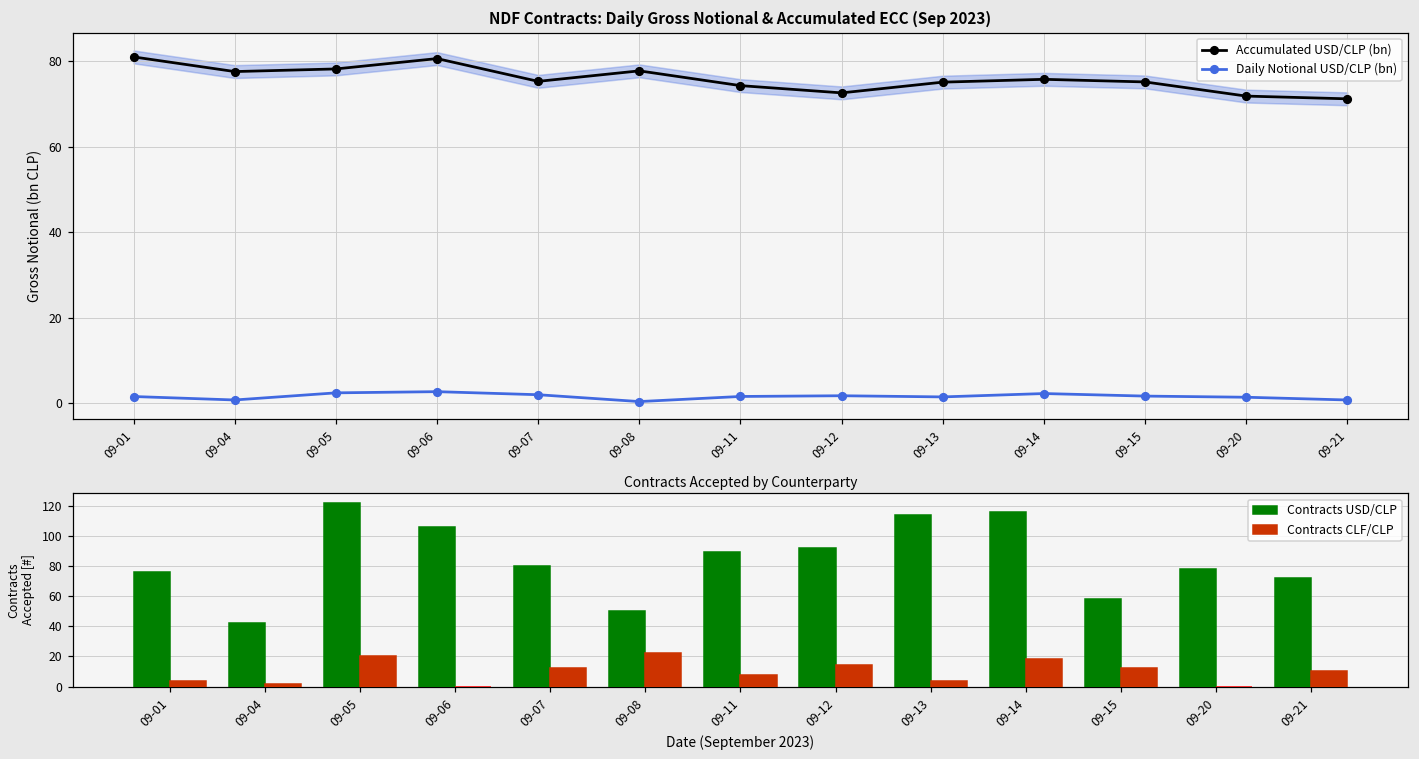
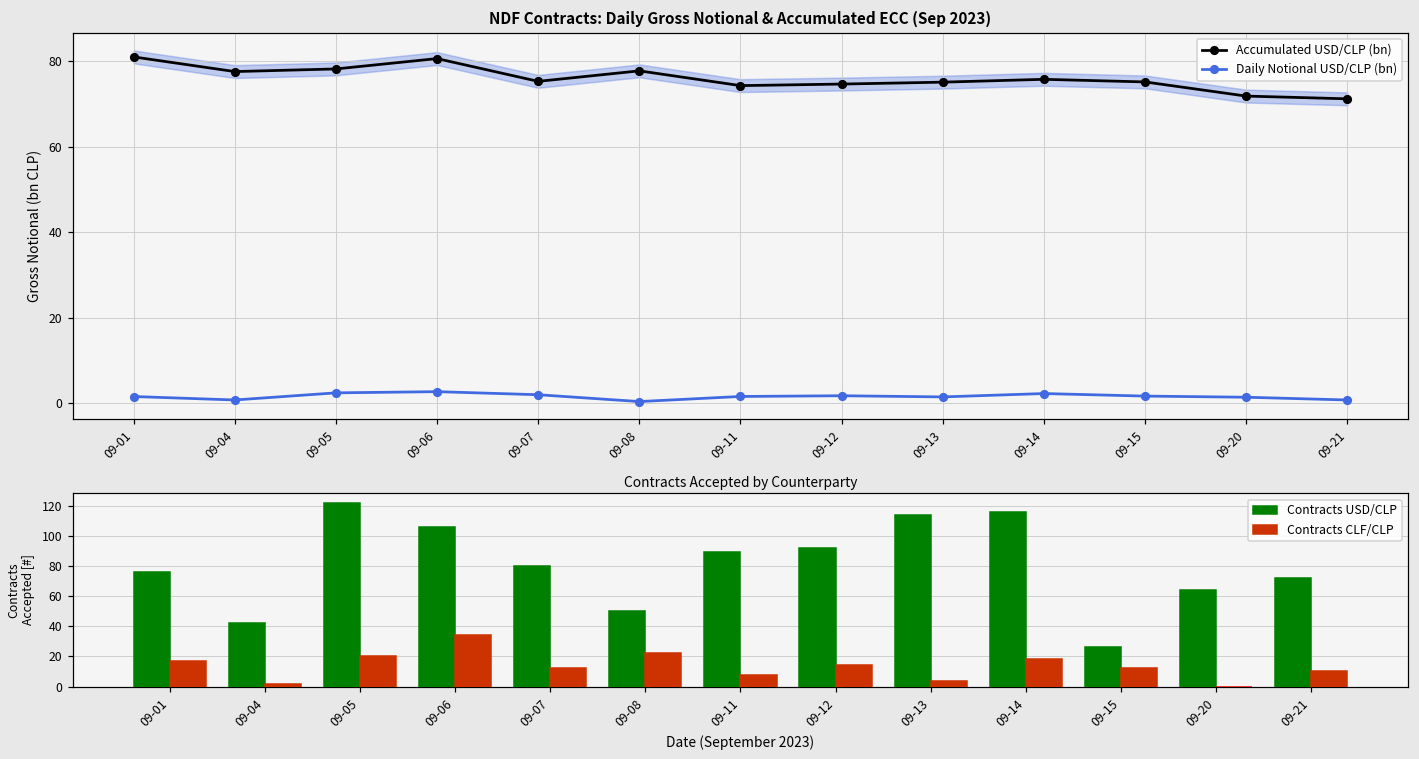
  {
    "NDF Contracts: Daily Gross Notional & Accumulated ECC (Sep 2023)": {
      "Accumulated USD/CLP (bn)": {
        "09-01": 81,
        "09-04": 78,
        "09-05": 78,
        "09-06": 81,
        "09-07": 75,
        "09-08": 78,
        "09-11": 74,
-       "09-12": 73,
+       "09-12": 75,
        "09-13": 75,
        "09-14": 76,
        "09-15": 75,
        "09-20": 72,
        "09-21": 71
      }
    },
    "Contracts Accepted by Counterparty": {
      "Contracts USD/CLP": {
        "09-01": 76,
        "09-04": 42,
        "09-05": 122,
        "09-06": 106,
        "09-07": 80,
        "09-08": 50,
        "09-11": 89,
        "09-12": 92,
        "09-13": 114,
        "09-14": 116,
-       "09-15": 58,
-       "09-20": 78,
+       "09-15": 26,
+       "09-20": 64,
        "09-21": 72
      },
      "Contracts CLF/CLP": {
-       "09-01": 4,
+       "09-01": 17,
        "09-04": 2,
        "09-05": 20,
-       "09-06": 0,
+       "09-06": 34,
        "09-07": 12,
        "09-08": 22,
        "09-11": 8,
        "09-12": 14,
        "09-13": 4,
        "09-14": 18,
        "09-15": 12,
        "09-20": 0,
        "09-21": 10
      }
    }
  }
